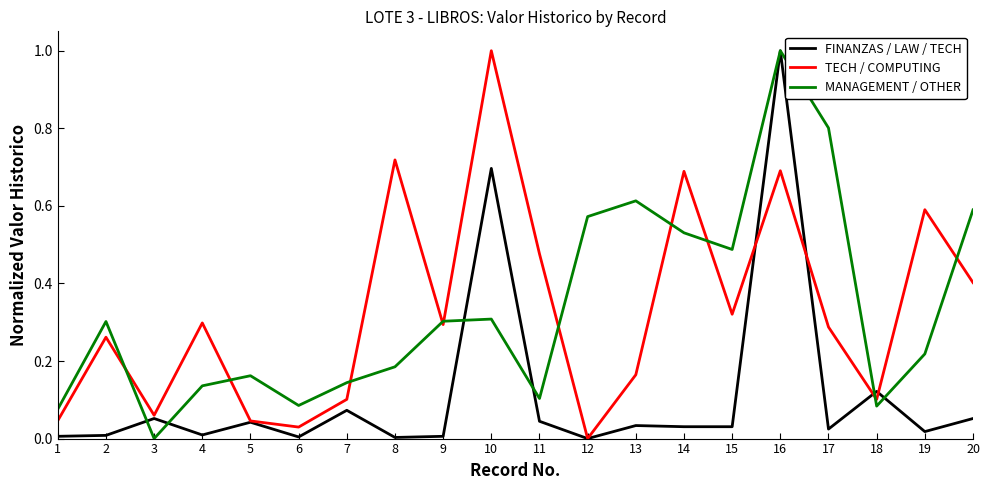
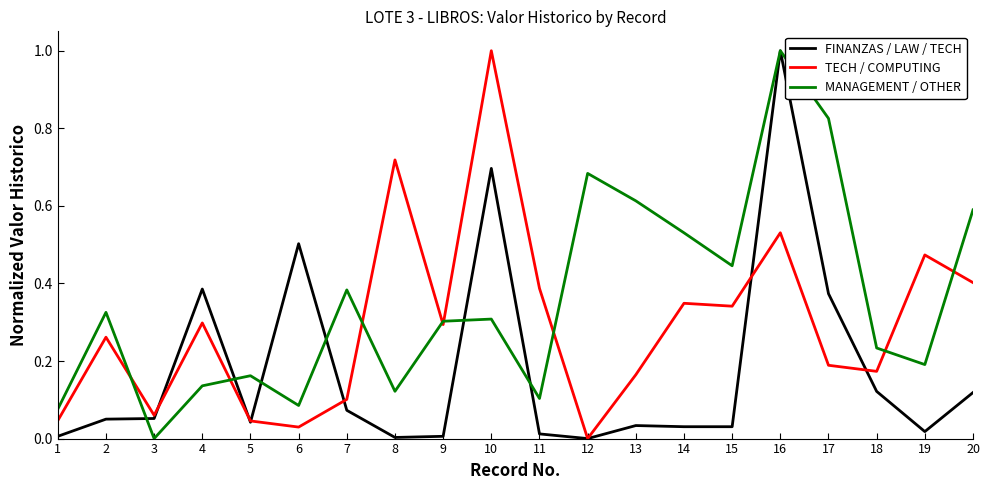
  {
    "FINANZAS / LAW / TECH": {
      "1": 0.01,
-     "2": 0.01,
+     "2": 0.05,
      "3": 0.05,
-     "4": 0.01,
-     "6": 0.00,
+     "4": 0.39,
+     "6": 0.50,
      "7": 0.07,
      "8": 0.00,
      "9": 0.01,
      "10": 0.70,
-     "11": 0.04,
+     "11": 0.01,
      "13": 0.03,
      "14": 0.03,
      "15": 0.03,
-     "17": 0.02,
+     "17": 0.37,
      "18": 0.12,
      "19": 0.02,
-     "20": 0.05
+     "20": 0.12
    },
    "TECH / COMPUTING": {
      "1": 0.05,
      "2": 0.26,
      "3": 0.06,
      "4": 0.30,
      "6": 0.03,
      "7": 0.10,
      "8": 0.72,
      "9": 0.29,
      "10": 1.00,
-     "11": 0.48,
+     "11": 0.39,
      "13": 0.16,
-     "14": 0.69,
-     "15": 0.32,
-     "16": 0.69,
-     "17": 0.29,
-     "18": 0.10,
-     "19": 0.59,
+     "14": 0.35,
+     "15": 0.34,
+     "16": 0.53,
+     "17": 0.19,
+     "18": 0.17,
+     "19": 0.47,
      "20": 0.40
    },
    "MANAGEMENT / OTHER": {
      "1": 0.08,
-     "2": 0.30,
+     "2": 0.33,
      "3": 0.00,
      "4": 0.14,
      "5": 0.16,
      "6": 0.09,
-     "7": 0.14,
-     "8": 0.19,
+     "7": 0.38,
+     "8": 0.12,
      "9": 0.30,
      "10": 0.31,
      "11": 0.10,
-     "12": 0.57,
+     "12": 0.68,
      "13": 0.61,
      "14": 0.53,
-     "15": 0.49,
-     "17": 0.80,
-     "18": 0.08,
-     "19": 0.22,
+     "15": 0.45,
+     "17": 0.83,
+     "18": 0.23,
+     "19": 0.19,
      "20": 0.59
    }
  }
